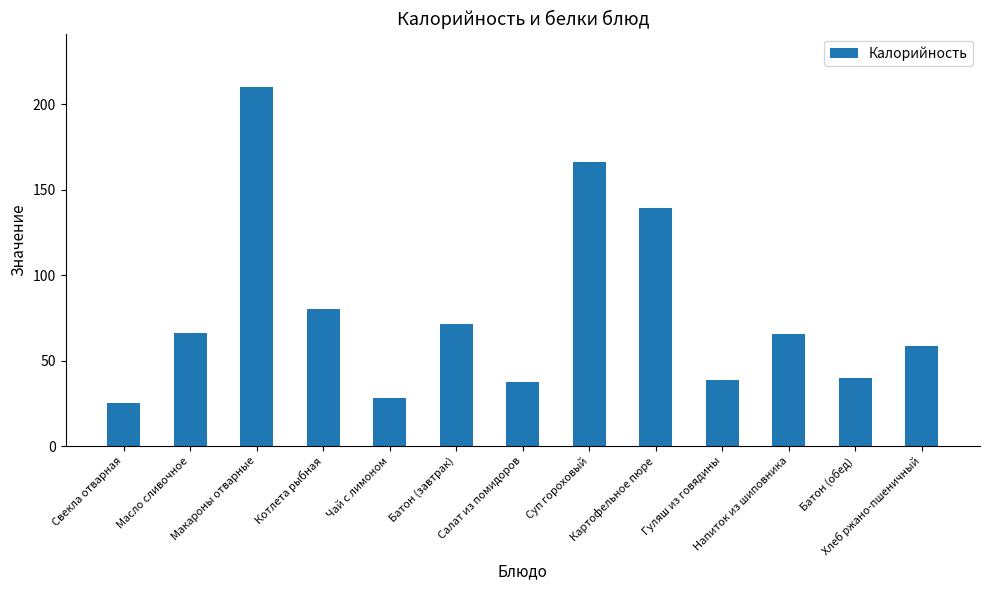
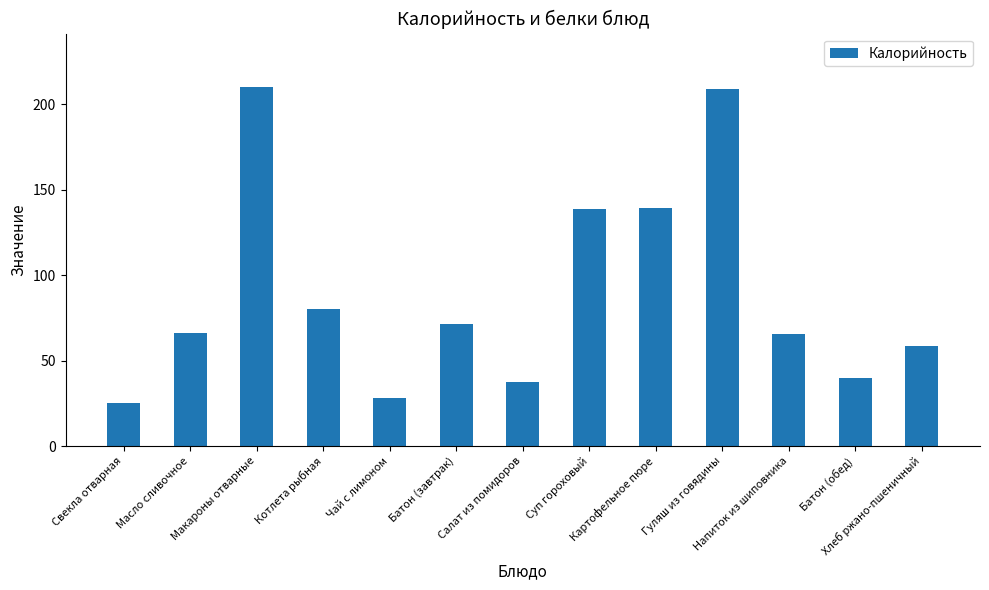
  {
    "Свекла отварная": 25,
    "Масло сливочное": 66,
    "Макароны отварные": 210,
    "Котлета рыбная": 80,
    "Чай с лимоном": 28,
    "Батон (завтрак)": 71,
    "Салат из помидоров": 38,
-   "Суп гороховый": 166,
+   "Суп гороховый": 139,
    "Картофельное пюре": 139,
-   "Гуляш из говядины": 39,
+   "Гуляш из говядины": 209,
    "Напиток из шиповника": 65,
    "Батон (обед)": 40,
    "Хлеб ржано-пшеничный": 59
  }
